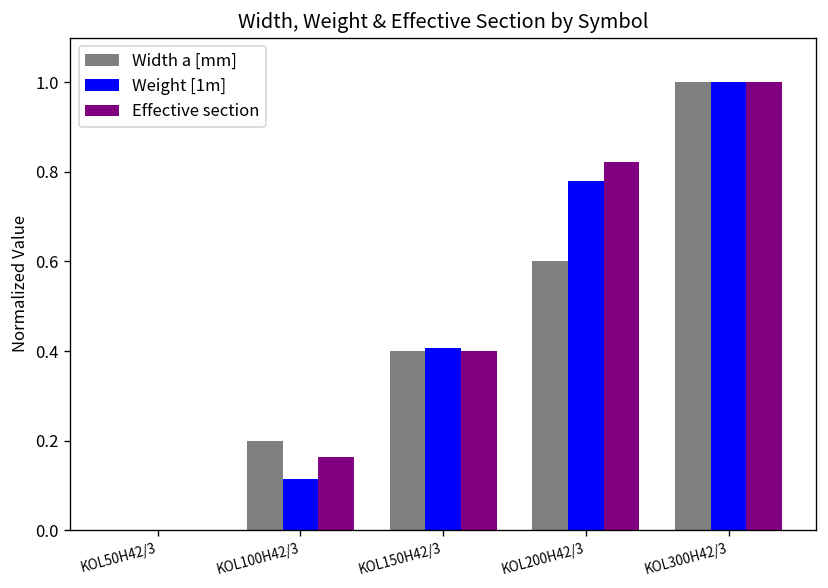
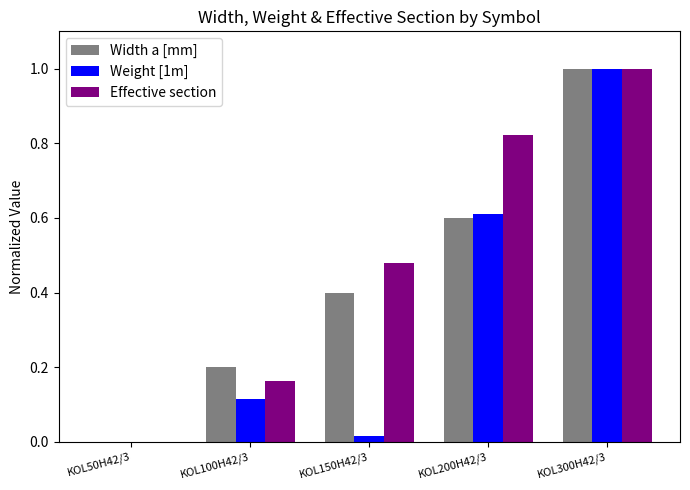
  {
    "Width a [mm]": {
      "KOL50H42/3": 0.00,
      "KOL100H42/3": 0.20,
      "KOL150H42/3": 0.40,
      "KOL200H42/3": 0.60,
      "KOL300H42/3": 1.00
    },
    "Weight [1m]": {
      "KOL50H42/3": 0.00,
      "KOL100H42/3": 0.11,
-     "KOL150H42/3": 0.41,
-     "KOL200H42/3": 0.78,
+     "KOL150H42/3": 0.02,
+     "KOL200H42/3": 0.61,
      "KOL300H42/3": 1.00
    },
    "Effective section": {
      "KOL50H42/3": 0.00,
      "KOL100H42/3": 0.16,
-     "KOL150H42/3": 0.40,
+     "KOL150H42/3": 0.48,
      "KOL200H42/3": 0.82,
      "KOL300H42/3": 1.00
    }
  }
